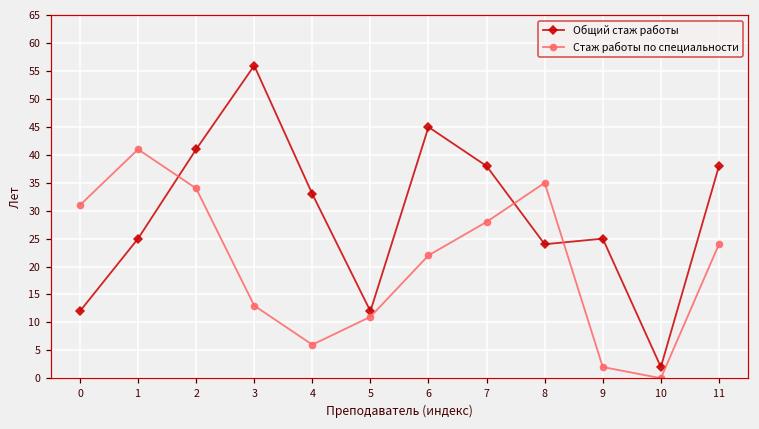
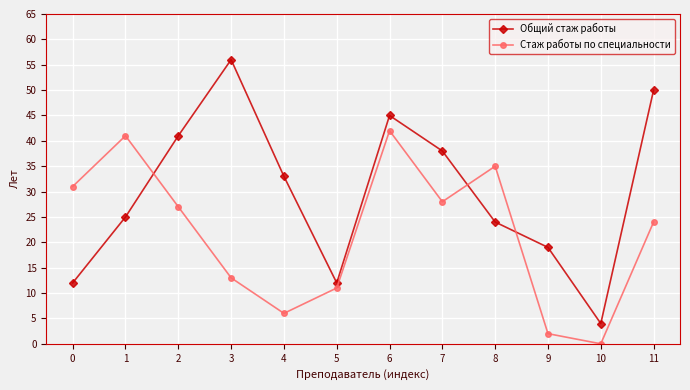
  {
    "Общий стаж работы": {
      "0": 12,
      "1": 25,
      "2": 41,
      "3": 56,
      "4": 33,
      "5": 12,
      "6": 45,
      "7": 38,
      "8": 24,
-     "9": 25,
-     "10": 2,
-     "11": 38
+     "9": 19,
+     "10": 4,
+     "11": 50
    },
    "Стаж работы по специальности": {
      "0": 31,
      "1": 41,
-     "2": 34,
+     "2": 27,
      "3": 13,
      "4": 6,
      "5": 11,
-     "6": 22,
+     "6": 42,
      "7": 28,
      "8": 35,
      "9": 2,
      "10": 0,
      "11": 24
    }
  }
